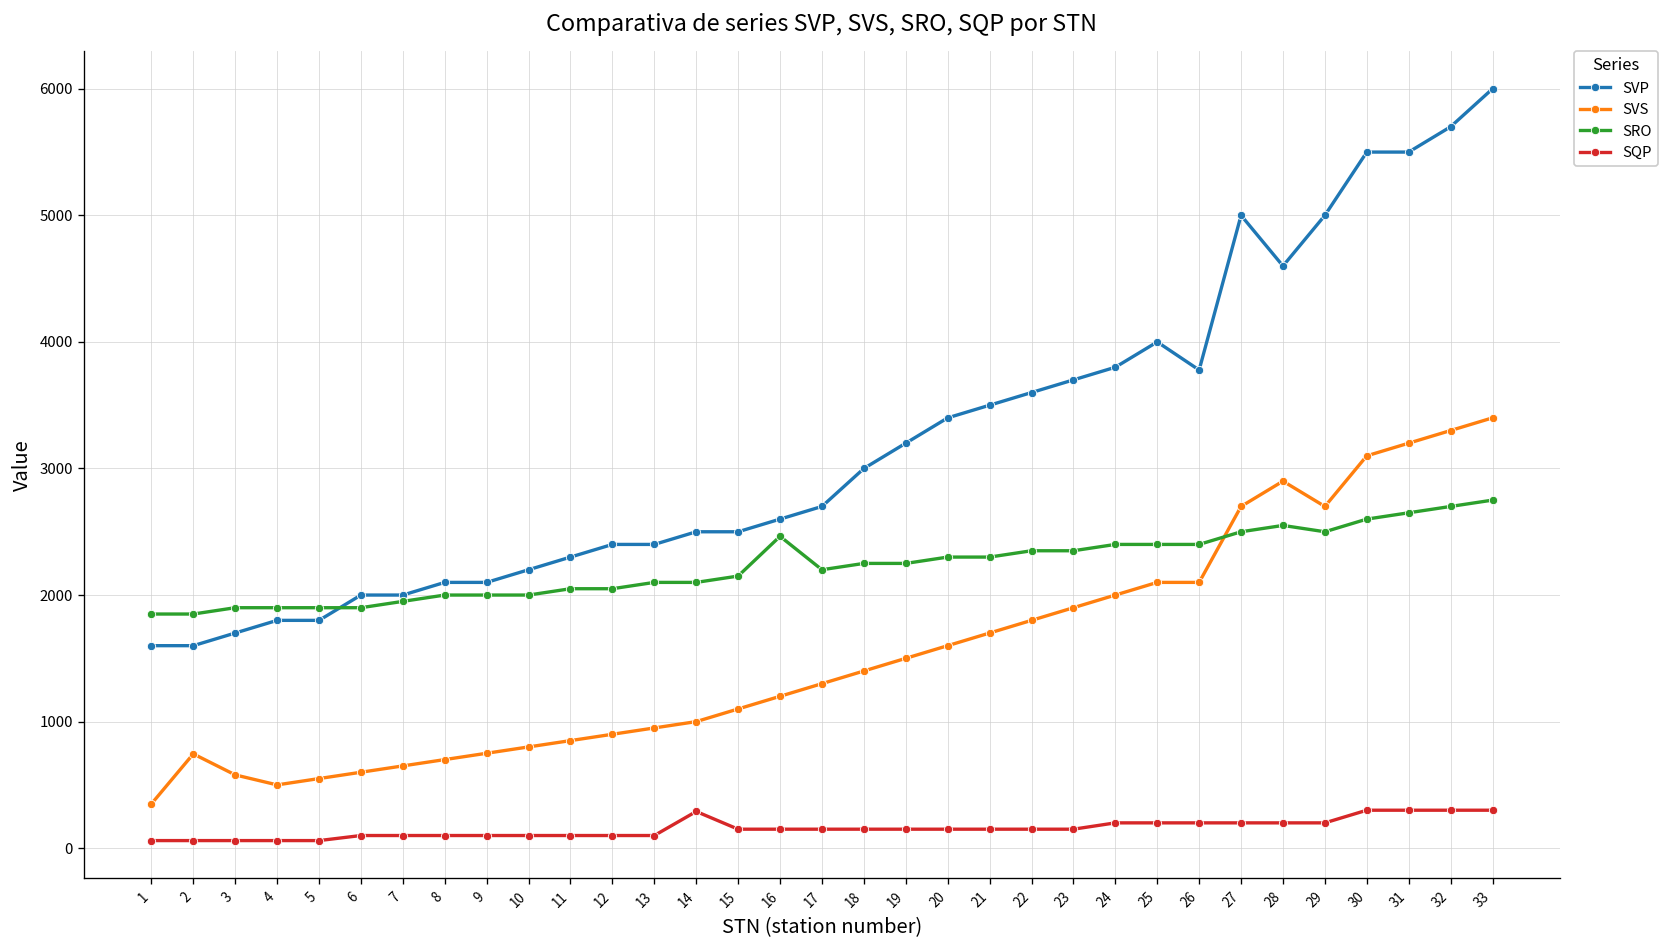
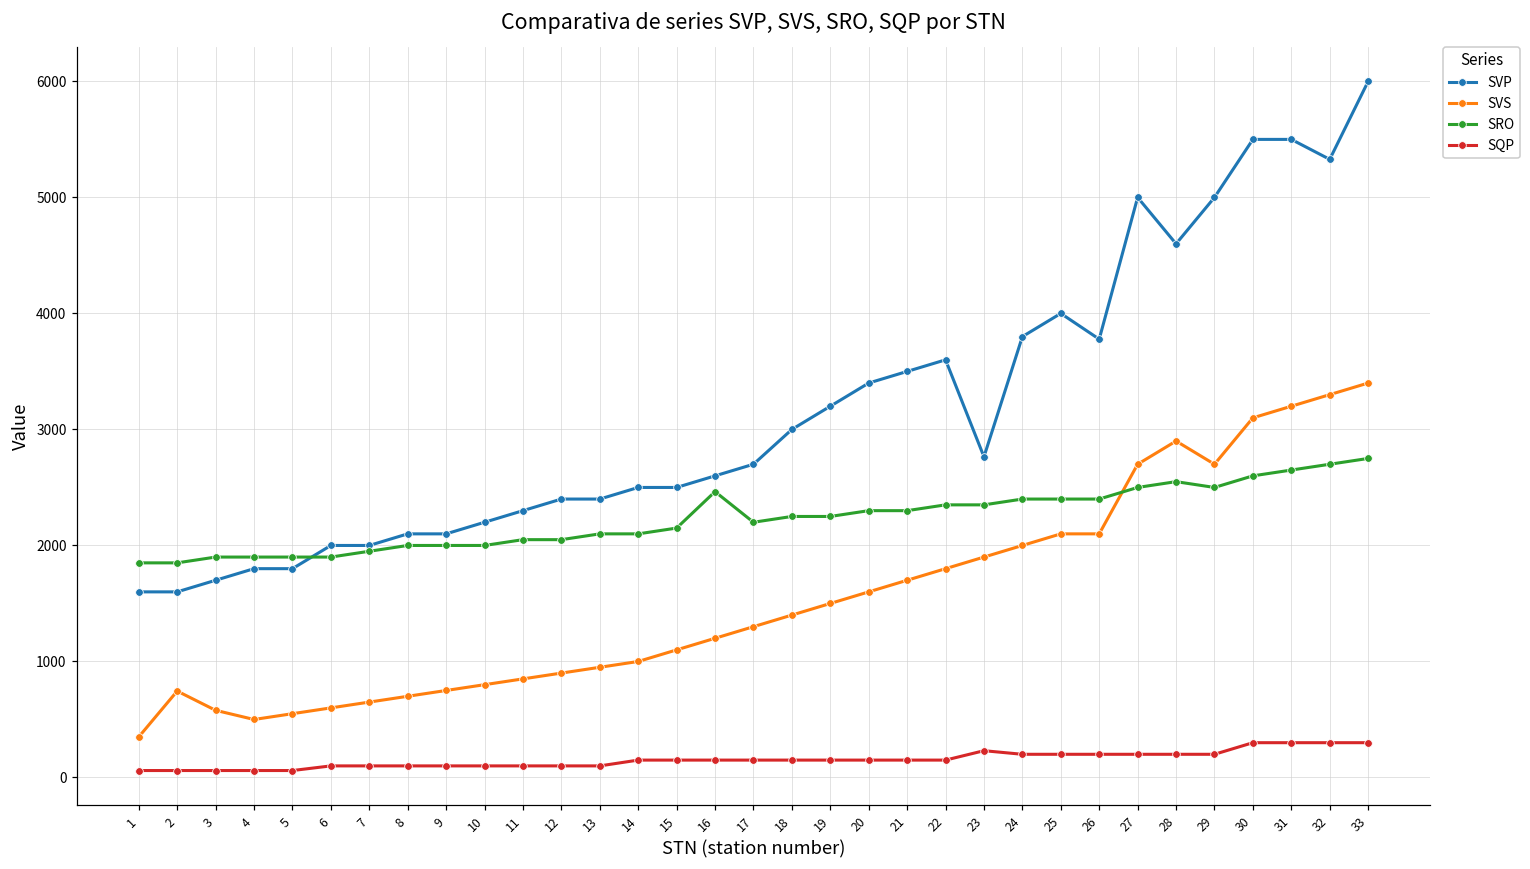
  {
    "SVP": {
      "1": 1600,
      "2": 1600,
      "3": 1700,
      "4": 1800,
      "5": 1800,
      "6": 2000,
      "7": 2000,
      "8": 2100,
      "9": 2100,
      "10": 2200,
      "11": 2300,
      "12": 2400,
      "13": 2400,
      "14": 2500,
      "15": 2500,
      "16": 2600,
      "17": 2700,
      "18": 3000,
      "19": 3200,
      "20": 3400,
      "21": 3500,
      "22": 3600,
-     "23": 3700,
+     "23": 2760,
      "24": 3800,
      "25": 4000,
      "26": 3780,
      "27": 5000,
      "28": 4600,
      "29": 5000,
      "30": 5500,
      "31": 5500,
-     "32": 5700,
+     "32": 5330,
      "33": 6000
    },
    "SVS": {
      "1": 350,
      "2": 750,
      "3": 580,
      "4": 500,
      "5": 550,
      "6": 600,
      "7": 650,
      "8": 700,
      "9": 750,
      "10": 800,
      "11": 850,
      "12": 900,
      "13": 950,
      "14": 1000,
      "15": 1100,
      "16": 1200,
      "17": 1300,
      "18": 1400,
      "19": 1500,
      "20": 1600,
      "21": 1700,
      "22": 1800,
      "23": 1900,
      "24": 2000,
      "25": 2100,
      "26": 2100,
      "27": 2700,
      "28": 2900,
      "29": 2700,
      "30": 3100,
      "31": 3200,
      "32": 3300,
      "33": 3400
    },
    "SRO": {
      "1": 1850,
      "2": 1850,
      "3": 1900,
      "4": 1900,
      "5": 1900,
      "6": 1900,
      "7": 1950,
      "8": 2000,
      "9": 2000,
      "10": 2000,
      "11": 2050,
      "12": 2050,
      "13": 2100,
      "14": 2100,
      "15": 2150,
      "16": 2460,
      "17": 2200,
      "18": 2250,
      "19": 2250,
      "20": 2300,
      "21": 2300,
      "22": 2350,
      "23": 2350,
      "24": 2400,
      "25": 2400,
      "26": 2400,
      "27": 2500,
      "28": 2550,
      "29": 2500,
      "30": 2600,
      "31": 2650,
      "32": 2700,
      "33": 2750
    },
    "SQP": {
      "1": 60,
      "2": 60,
      "3": 60,
      "4": 60,
      "5": 60,
      "6": 100,
      "7": 100,
      "8": 100,
      "9": 100,
      "10": 100,
      "11": 100,
      "12": 100,
      "13": 100,
-     "14": 290,
+     "14": 150,
      "15": 150,
      "16": 150,
      "17": 150,
      "18": 150,
      "19": 150,
      "20": 150,
      "21": 150,
      "22": 150,
-     "23": 150,
+     "23": 230,
      "24": 200,
      "25": 200,
      "26": 200,
      "27": 200,
      "28": 200,
      "29": 200,
      "30": 300,
      "31": 300,
      "32": 300,
      "33": 300
    }
  }
